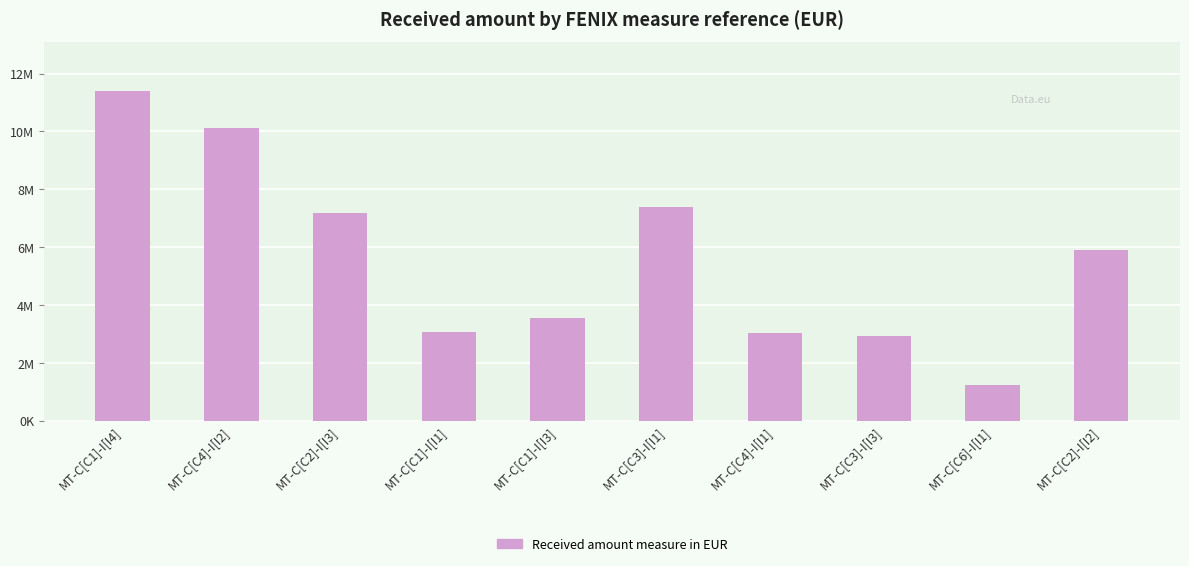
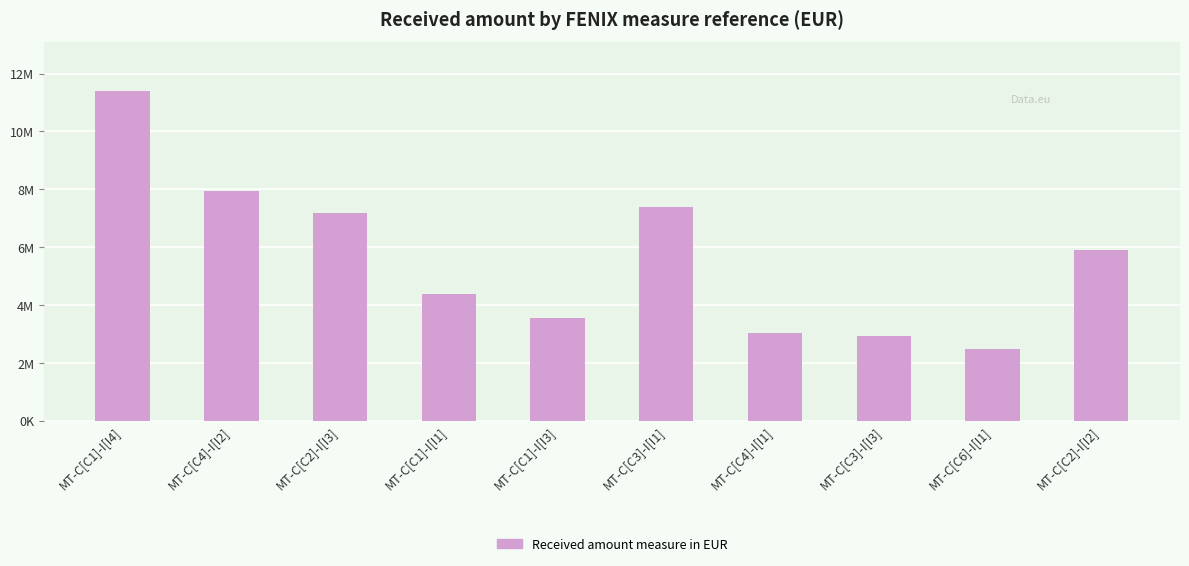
  {
    "MT-C[C1]-I[I4]": 11400000,
-   "MT-C[C4]-I[I2]": 10100000,
+   "MT-C[C4]-I[I2]": 7900000,
    "MT-C[C2]-I[I3]": 7200000,
-   "MT-C[C1]-I[I1]": 3100000,
+   "MT-C[C1]-I[I1]": 4400000,
    "MT-C[C1]-I[I3]": 3500000,
    "MT-C[C3]-I[I1]": 7400000,
    "MT-C[C4]-I[I1]": 3000000,
    "MT-C[C3]-I[I3]": 2900000,
-   "MT-C[C6]-I[I1]": 1300000,
+   "MT-C[C6]-I[I1]": 2500000,
    "MT-C[C2]-I[I2]": 5900000
  }
